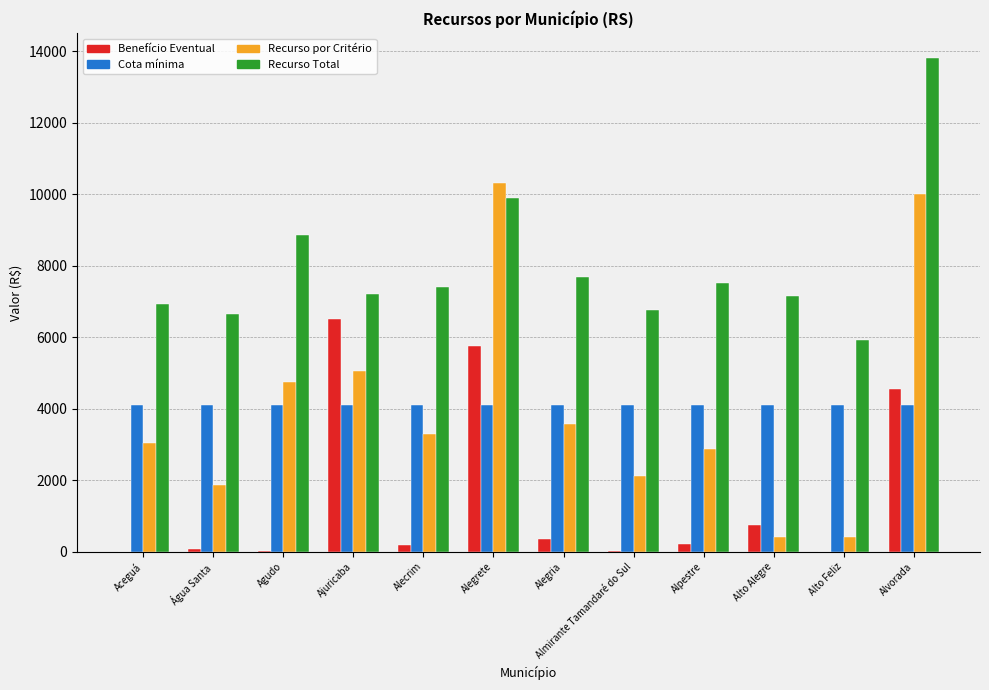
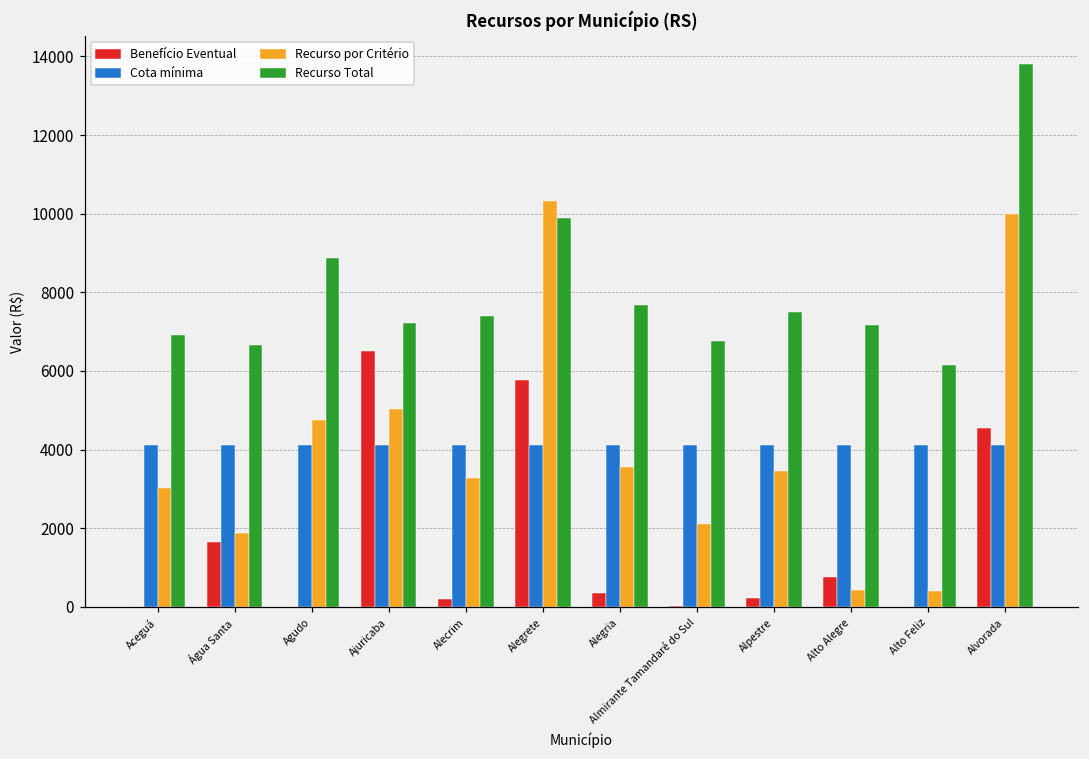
  {
    "Benefício Eventual": {
      "Aceguá": 0,
-     "Água Santa": 100,
+     "Água Santa": 1600,
      "Ajuricaba": 6500,
      "Alecrim": 200,
      "Alegrete": 5800,
      "Alegria": 400,
      "Alpestre": 200,
      "Alto Alegre": 800,
      "Alto Feliz": 0,
      "Alvorada": 4600
    },
    "Cota mínima": {
      "Aceguá": 4100,
      "Água Santa": 4100,
      "Agudo": 4100,
      "Ajuricaba": 4100,
      "Alecrim": 4100,
      "Alegrete": 4100,
      "Alegria": 4100,
      "Almirante Tamandaré do Sul": 4100,
      "Alpestre": 4100,
      "Alto Alegre": 4100,
      "Alto Feliz": 4100,
      "Alvorada": 4100
    },
    "Recurso por Critério": {
      "Aceguá": 3000,
      "Água Santa": 1900,
      "Agudo": 4800,
      "Ajuricaba": 5000,
      "Alecrim": 3300,
      "Alegrete": 10300,
      "Alegria": 3600,
      "Almirante Tamandaré do Sul": 2100,
-     "Alpestre": 2900,
+     "Alpestre": 3400,
      "Alto Alegre": 400,
      "Alto Feliz": 400,
      "Alvorada": 10000
    },
    "Recurso Total": {
      "Aceguá": 6900,
      "Água Santa": 6700,
      "Agudo": 8900,
      "Ajuricaba": 7200,
      "Alecrim": 7400,
      "Alegrete": 9900,
      "Alegria": 7700,
      "Almirante Tamandaré do Sul": 6800,
      "Alpestre": 7500,
      "Alto Alegre": 7200,
-     "Alto Feliz": 5900,
+     "Alto Feliz": 6200,
      "Alvorada": 13800
    }
  }
